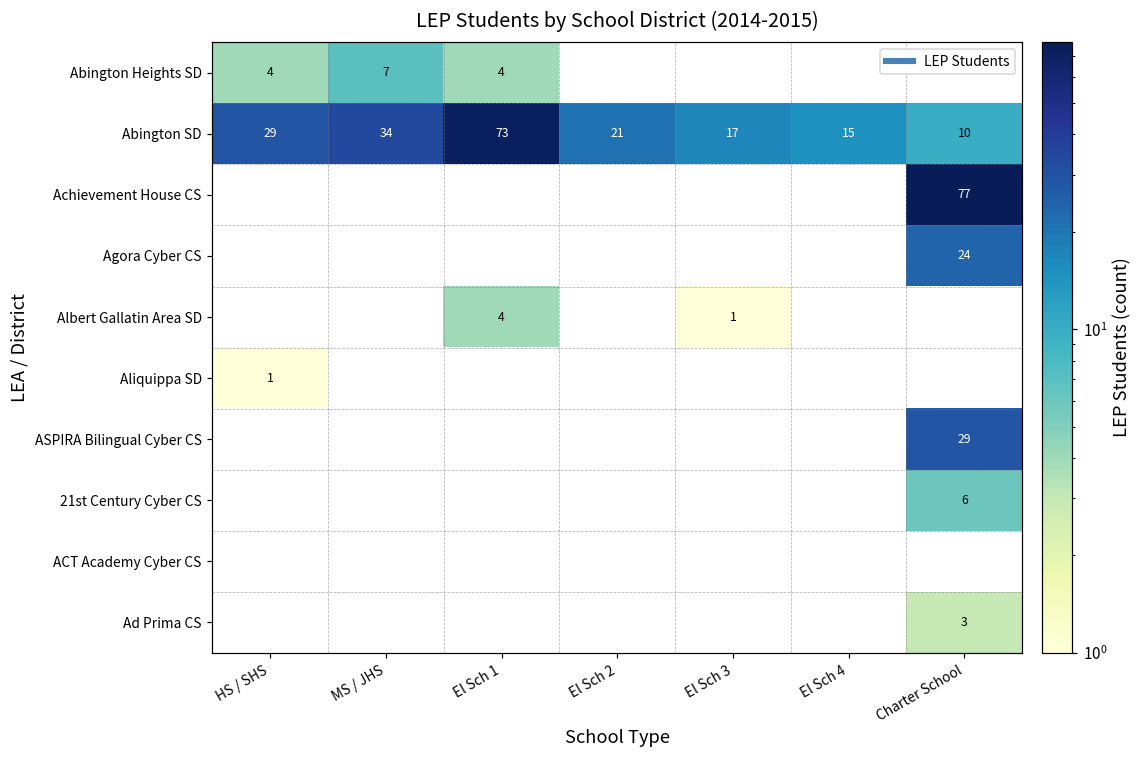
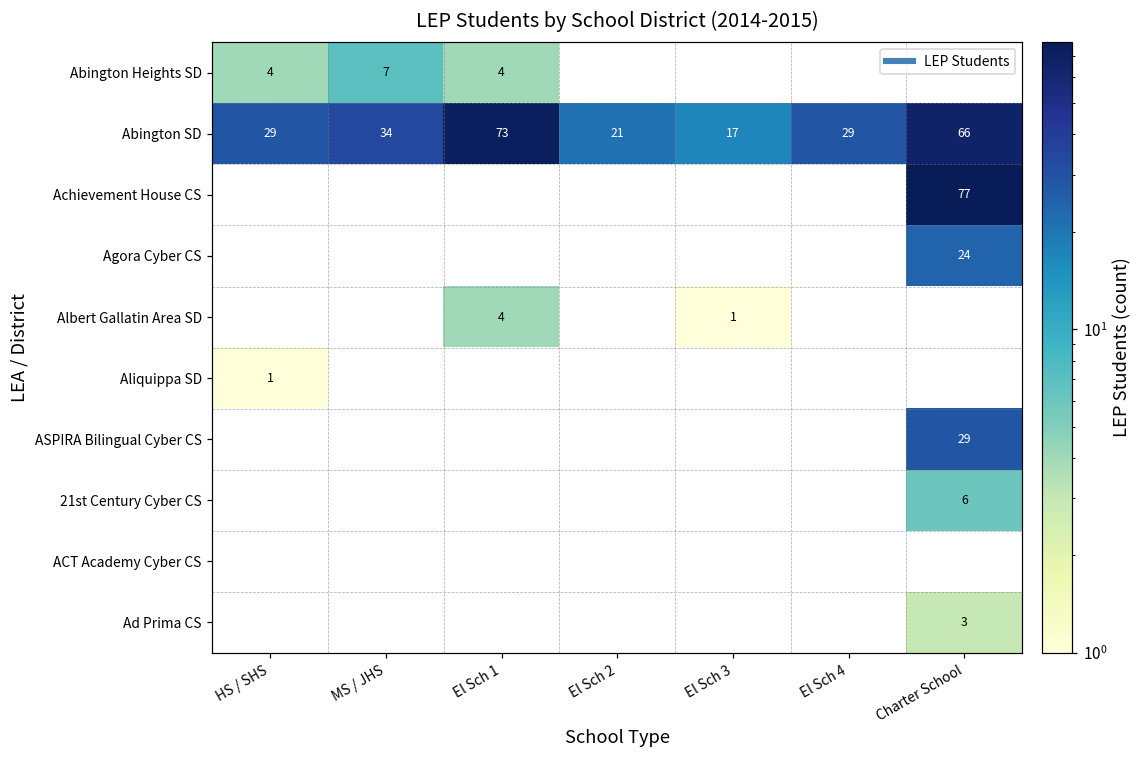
  {
    "Abington Heights SD": {
      "HS / SHS": 4,
      "MS / JHS": 7,
      "El Sch 1": 4
    },
    "Abington SD": {
      "HS / SHS": 29,
      "MS / JHS": 34,
      "El Sch 1": 73,
      "El Sch 2": 21,
      "El Sch 3": 17,
-     "El Sch 4": 15,
-     "Charter School": 10
+     "El Sch 4": 29,
+     "Charter School": 66
    },
    "Achievement House CS": {
      "Charter School": 77
    },
    "Agora Cyber CS": {
      "Charter School": 24
    },
    "Albert Gallatin Area SD": {
      "El Sch 1": 4,
      "El Sch 3": 1
    },
    "Aliquippa SD": {
      "HS / SHS": 1
    },
    "ASPIRA Bilingual Cyber CS": {
      "Charter School": 29
    },
    "21st Century Cyber CS": {
      "Charter School": 6
    },
    "Ad Prima CS": {
      "Charter School": 3
    }
  }
